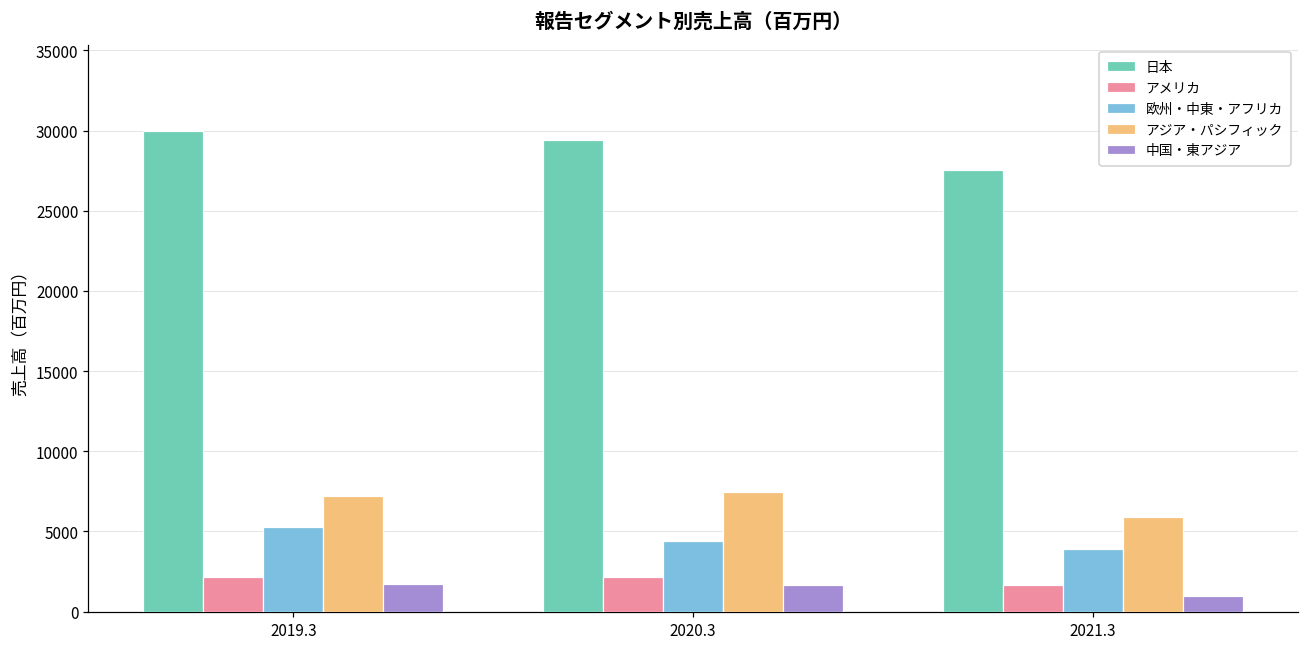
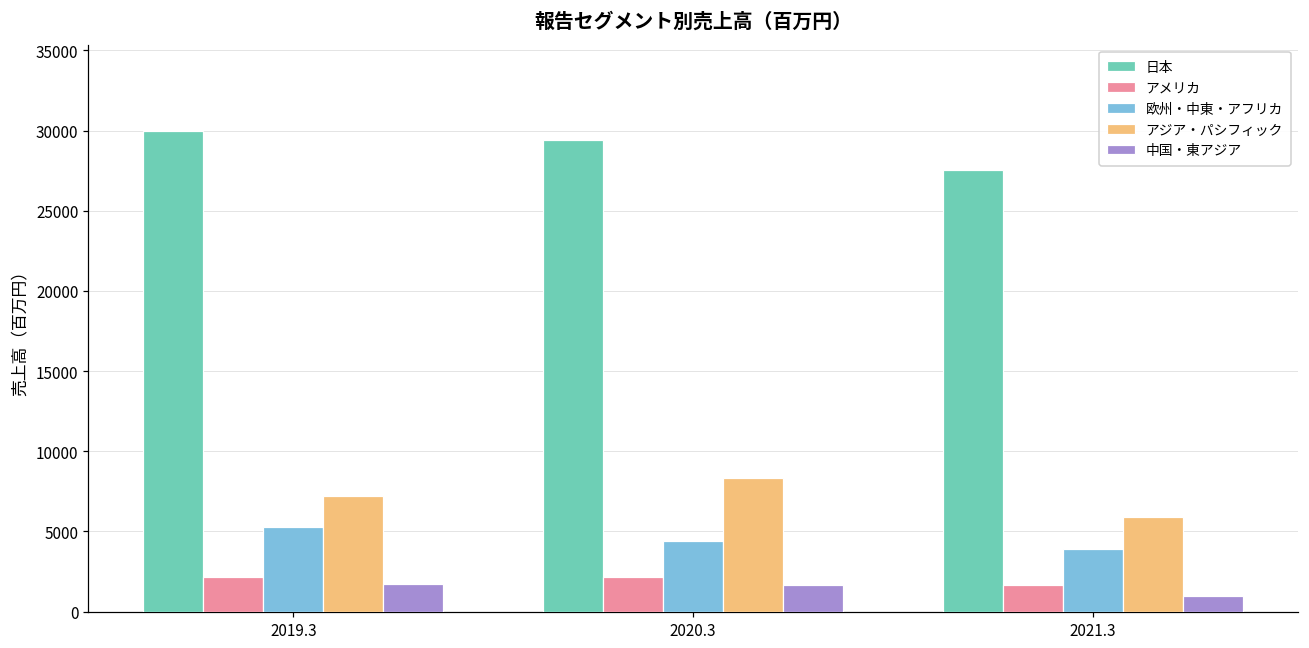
  {
    "アメリカ": {
      "2019.3": 2200,
      "2020.3": 2100,
      "2021.3": 1600
    },
    "アジア・パシフィック": {
      "2019.3": 7200,
-     "2020.3": 7500,
+     "2020.3": 8400,
      "2021.3": 5900
    },
    "中国・東アジア": {
      "2019.3": 1700,
      "2020.3": 1700,
      "2021.3": 1000
    }
  }
